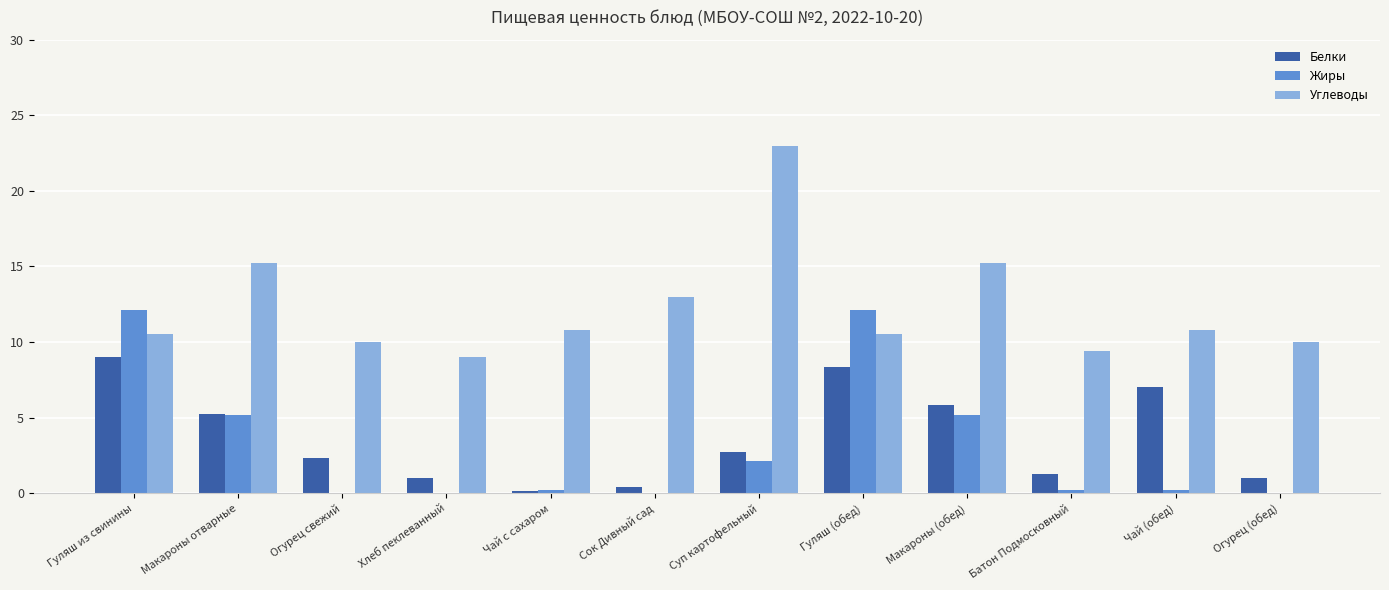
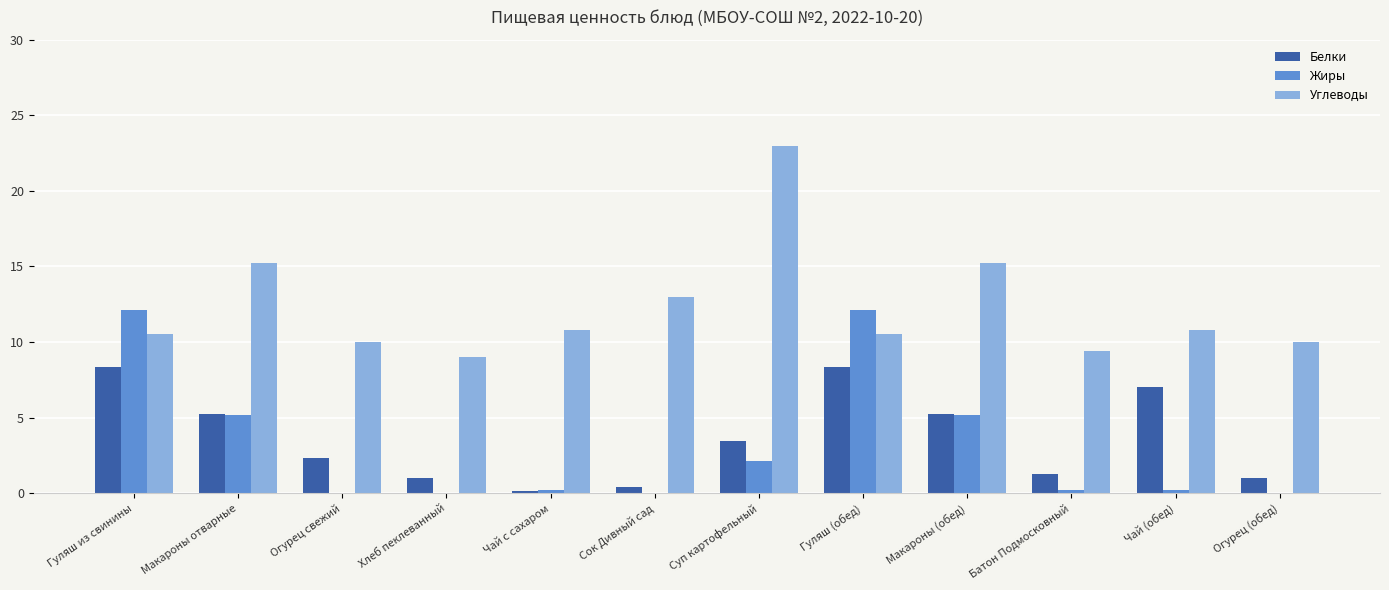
  {
    "Белки": {
-     "Гуляш из свинины": 9.0,
+     "Гуляш из свинины": 8.4,
      "Макароны отварные": 5.3,
      "Огурец свежий": 2.3,
      "Хлеб пеклеванный": 1.0,
      "Чай с сахаром": 0.2,
      "Сок Дивный сад": 0.4,
-     "Суп картофельный": 2.7,
+     "Суп картофельный": 3.5,
      "Гуляш (обед)": 8.4,
-     "Макароны (обед)": 5.8,
+     "Макароны (обед)": 5.3,
      "Батон Подмосковный": 1.3,
      "Чай (обед)": 7.0,
      "Огурец (обед)": 1.0
    }
  }
